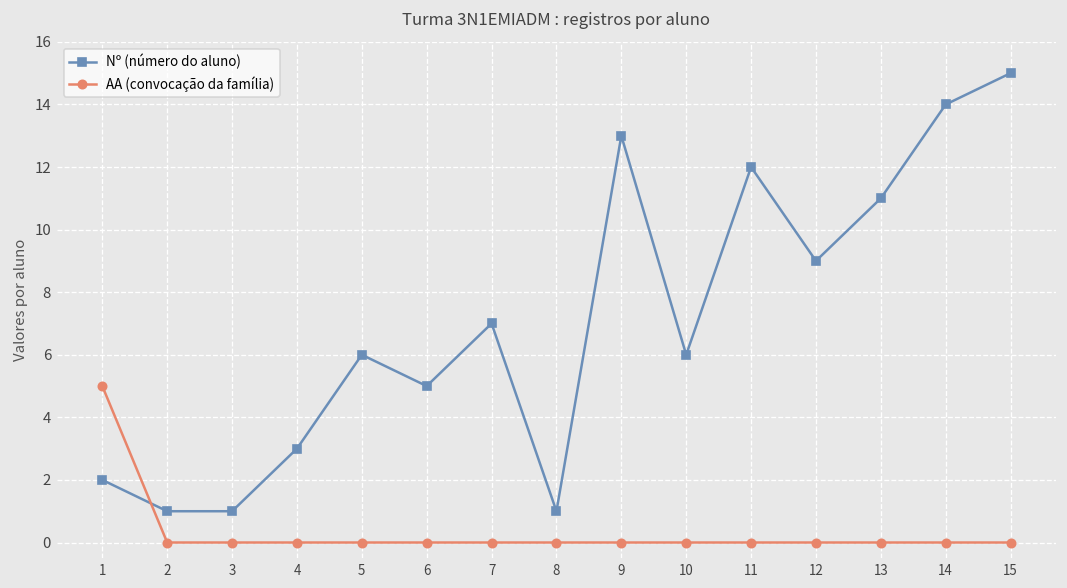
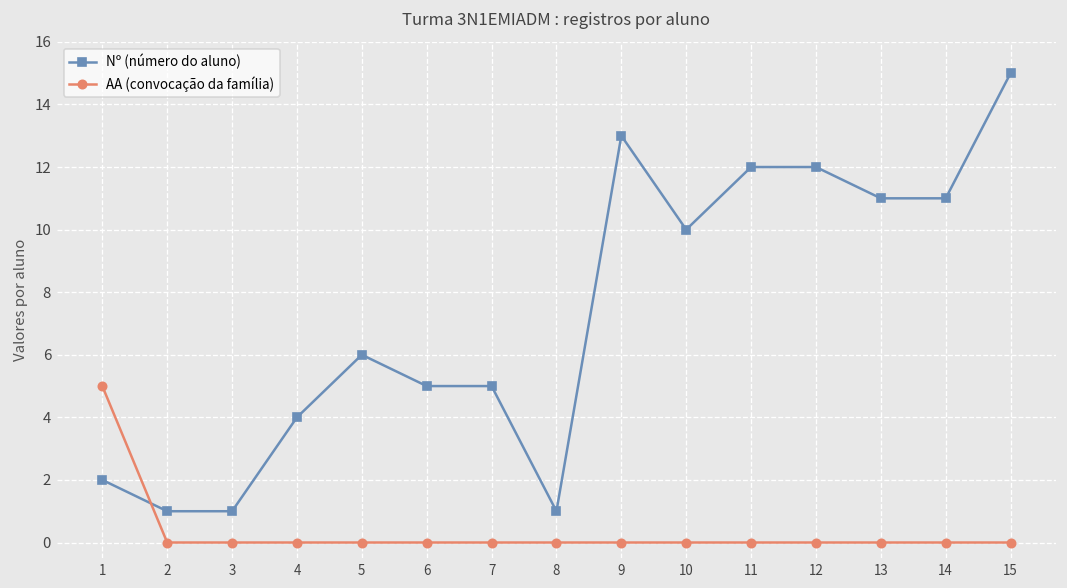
  {
    "Nº (número do aluno)": {
      "1": 2,
      "2": 1,
      "3": 1,
-     "4": 3,
+     "4": 4,
      "5": 6,
      "6": 5,
-     "7": 7,
+     "7": 5,
      "8": 1,
      "9": 13,
-     "10": 6,
+     "10": 10,
      "11": 12,
-     "12": 9,
+     "12": 12,
      "13": 11,
-     "14": 14,
+     "14": 11,
      "15": 15
    },
    "AA (convocação da família)": {
      "1": 5,
      "2": 0,
      "3": 0,
      "4": 0,
      "5": 0,
      "6": 0,
      "7": 0,
      "8": 0,
      "9": 0,
      "10": 0,
      "11": 0,
      "12": 0,
      "13": 0,
      "14": 0,
      "15": 0
    }
  }
